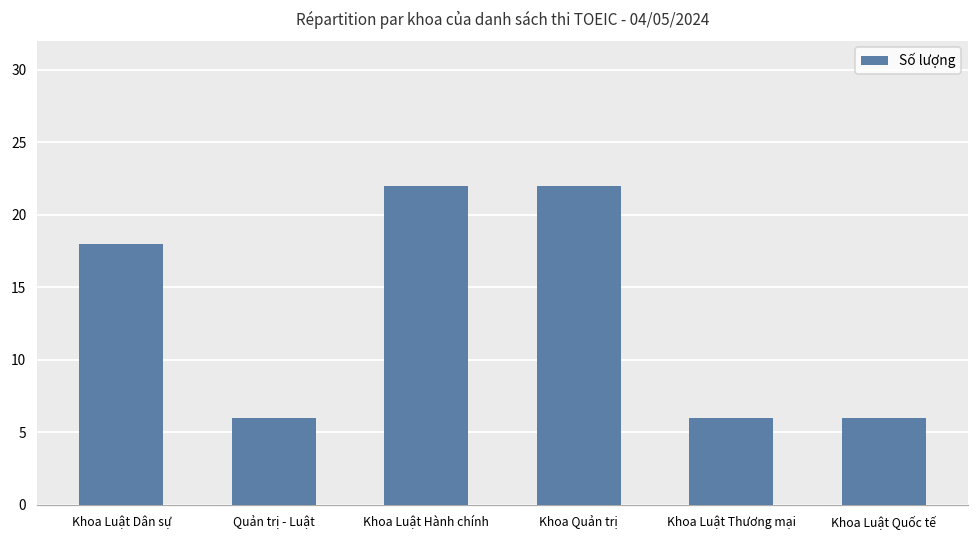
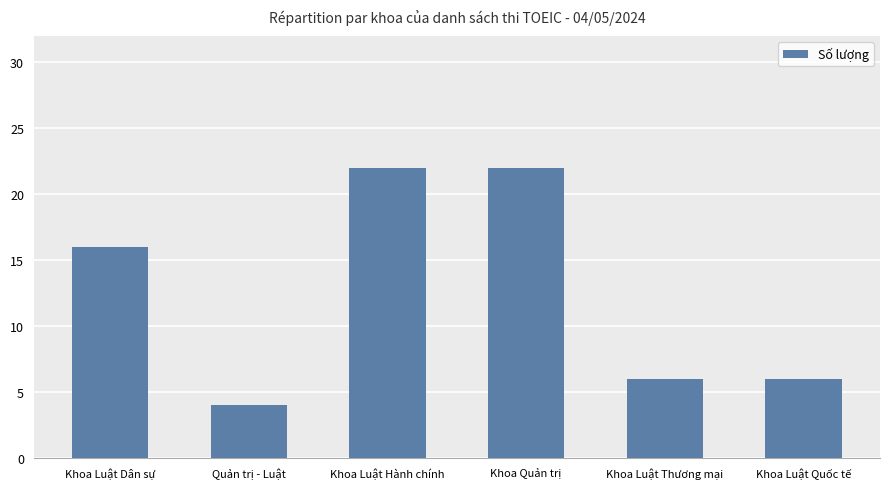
  {
-   "Khoa Luật Dân sự": 18,
-   "Quản trị - Luật": 6,
+   "Khoa Luật Dân sự": 16,
+   "Quản trị - Luật": 4,
    "Khoa Luật Hành chính": 22,
    "Khoa Quản trị": 22,
    "Khoa Luật Thương mại": 6,
    "Khoa Luật Quốc tế": 6
  }
